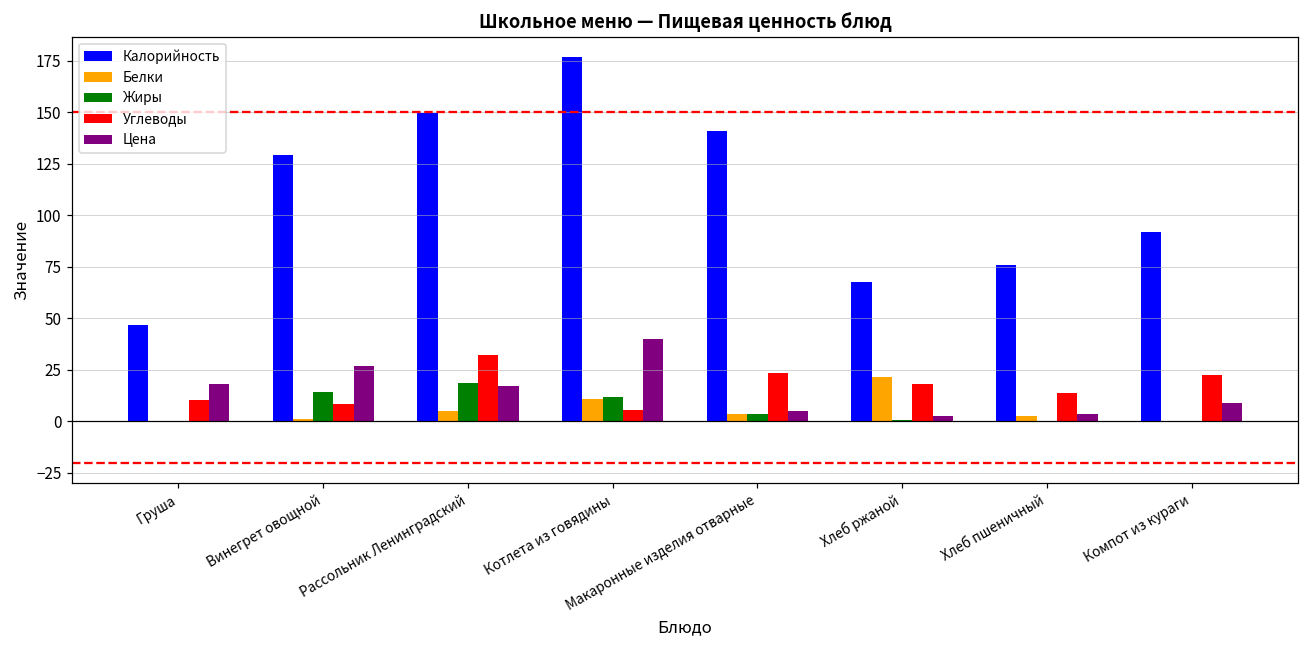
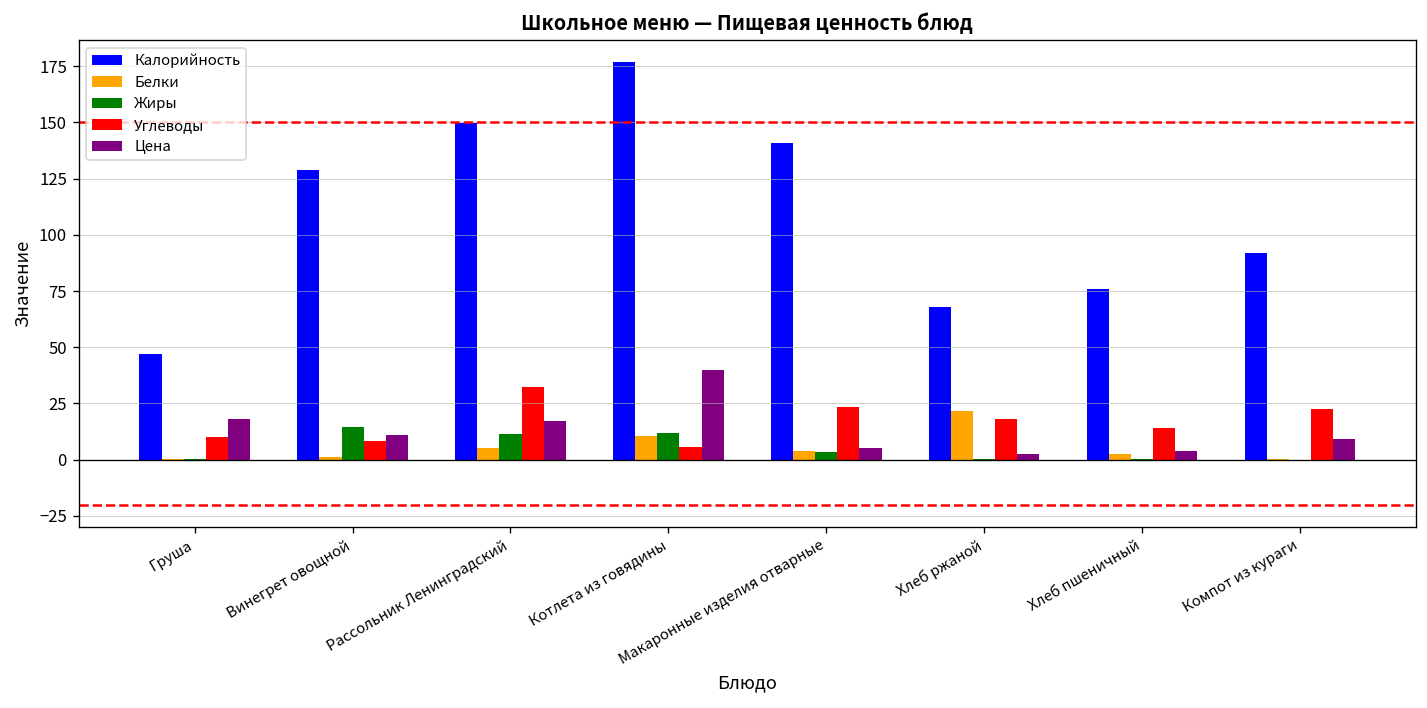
  {
    "Калорийность": {
      "Груша": 47,
      "Винегрет овощной": 129,
      "Рассольник Ленинградский": 150,
      "Котлета из говядины": 177,
      "Макаронные изделия отварные": 141,
      "Хлеб ржаной": 68,
      "Хлеб пшеничный": 76,
      "Компот из кураги": 92
    },
    "Белки": {
      "Рассольник Ленинградский": 5,
      "Котлета из говядины": 11,
      "Макаронные изделия отварные": 4,
      "Хлеб ржаной": 22,
      "Хлеб пшеничный": 2
    },
    "Жиры": {
      "Винегрет овощной": 14,
-     "Рассольник Ленинградский": 19,
+     "Рассольник Ленинградский": 11,
      "Котлета из говядины": 12,
      "Макаронные изделия отварные": 4,
      "Компот из кураги": 0
    },
    "Углеводы": {
      "Груша": 10,
      "Винегрет овощной": 8,
      "Рассольник Ленинградский": 32,
      "Котлета из говядины": 6,
      "Макаронные изделия отварные": 24,
      "Хлеб ржаной": 18,
      "Хлеб пшеничный": 14,
      "Компот из кураги": 23
    },
    "Цена": {
      "Груша": 18,
-     "Винегрет овощной": 27,
+     "Винегрет овощной": 11,
      "Рассольник Ленинградский": 17,
      "Котлета из говядины": 40,
      "Макаронные изделия отварные": 5,
      "Хлеб ржаной": 2,
      "Хлеб пшеничный": 4,
      "Компот из кураги": 9
    }
  }
